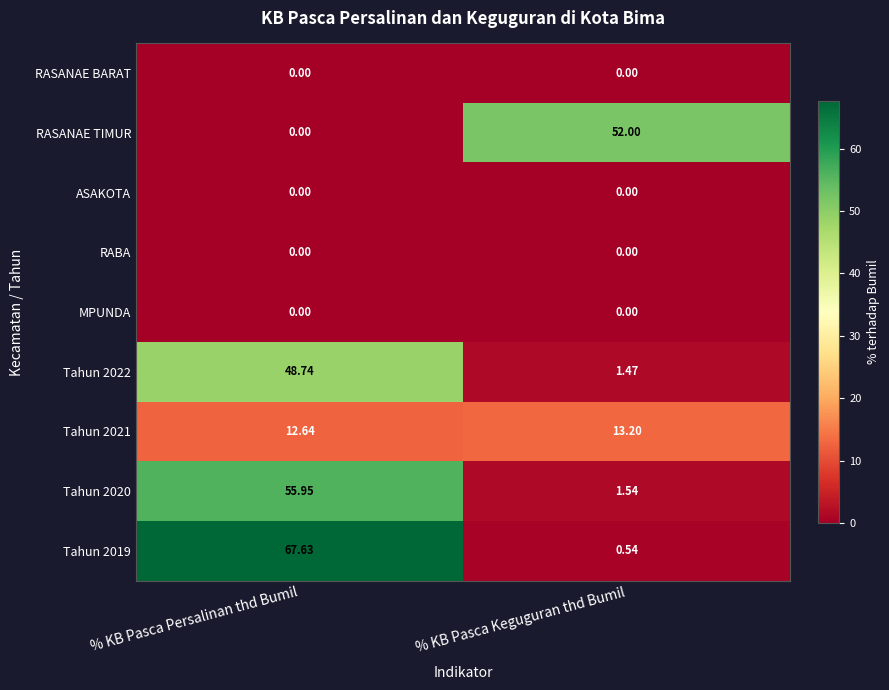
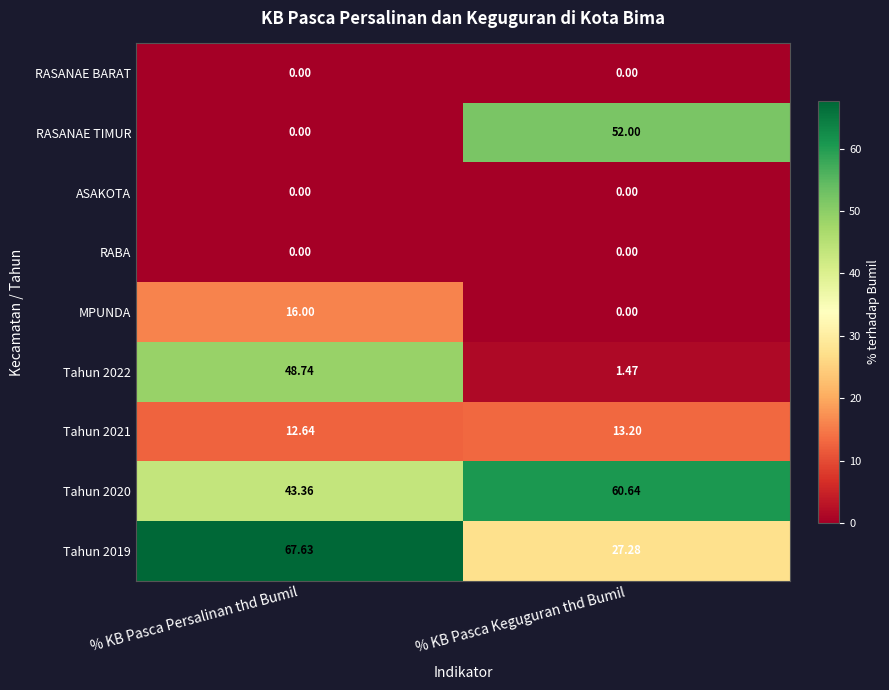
  {
    "RASANAE BARAT": {
      "% KB Pasca Persalinan thd Bumil": 0.00,
      "% KB Pasca Keguguran thd Bumil": 0.00
    },
    "RASANAE TIMUR": {
      "% KB Pasca Persalinan thd Bumil": 0.00,
      "% KB Pasca Keguguran thd Bumil": 52.00
    },
    "ASAKOTA": {
      "% KB Pasca Persalinan thd Bumil": 0.00,
      "% KB Pasca Keguguran thd Bumil": 0.00
    },
    "RABA": {
      "% KB Pasca Persalinan thd Bumil": 0.00,
      "% KB Pasca Keguguran thd Bumil": 0.00
    },
    "MPUNDA": {
-     "% KB Pasca Persalinan thd Bumil": 0.00,
+     "% KB Pasca Persalinan thd Bumil": 16.00,
      "% KB Pasca Keguguran thd Bumil": 0.00
    },
    "Tahun 2022": {
      "% KB Pasca Persalinan thd Bumil": 48.74,
      "% KB Pasca Keguguran thd Bumil": 1.47
    },
    "Tahun 2021": {
      "% KB Pasca Persalinan thd Bumil": 12.64,
      "% KB Pasca Keguguran thd Bumil": 13.20
    },
    "Tahun 2020": {
-     "% KB Pasca Persalinan thd Bumil": 55.95,
-     "% KB Pasca Keguguran thd Bumil": 1.54
+     "% KB Pasca Persalinan thd Bumil": 43.36,
+     "% KB Pasca Keguguran thd Bumil": 60.64
    },
    "Tahun 2019": {
      "% KB Pasca Persalinan thd Bumil": 67.63,
-     "% KB Pasca Keguguran thd Bumil": 0.54
+     "% KB Pasca Keguguran thd Bumil": 27.28
    }
  }
